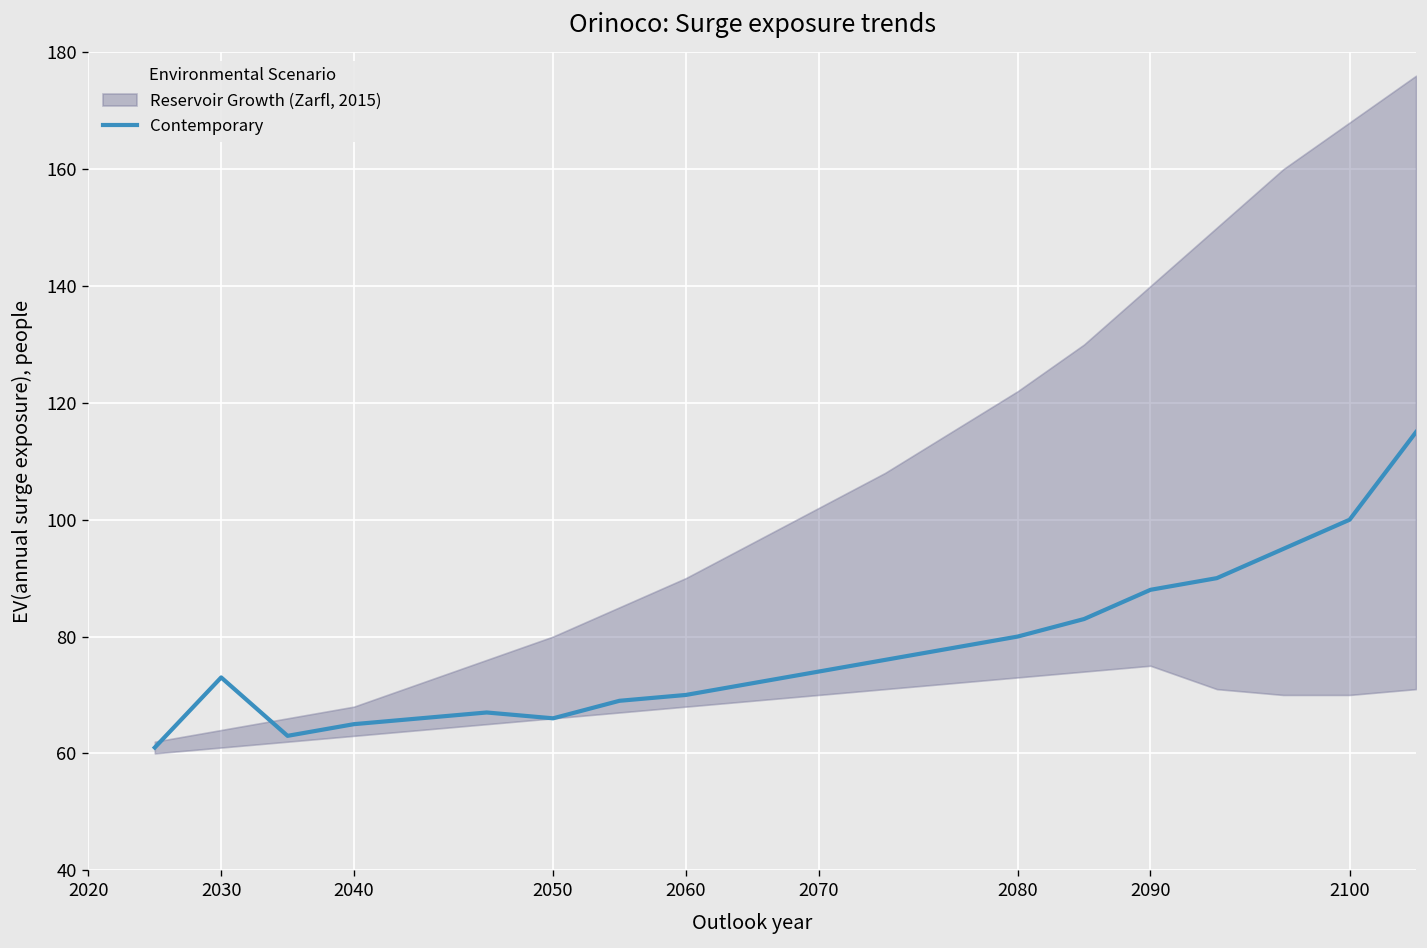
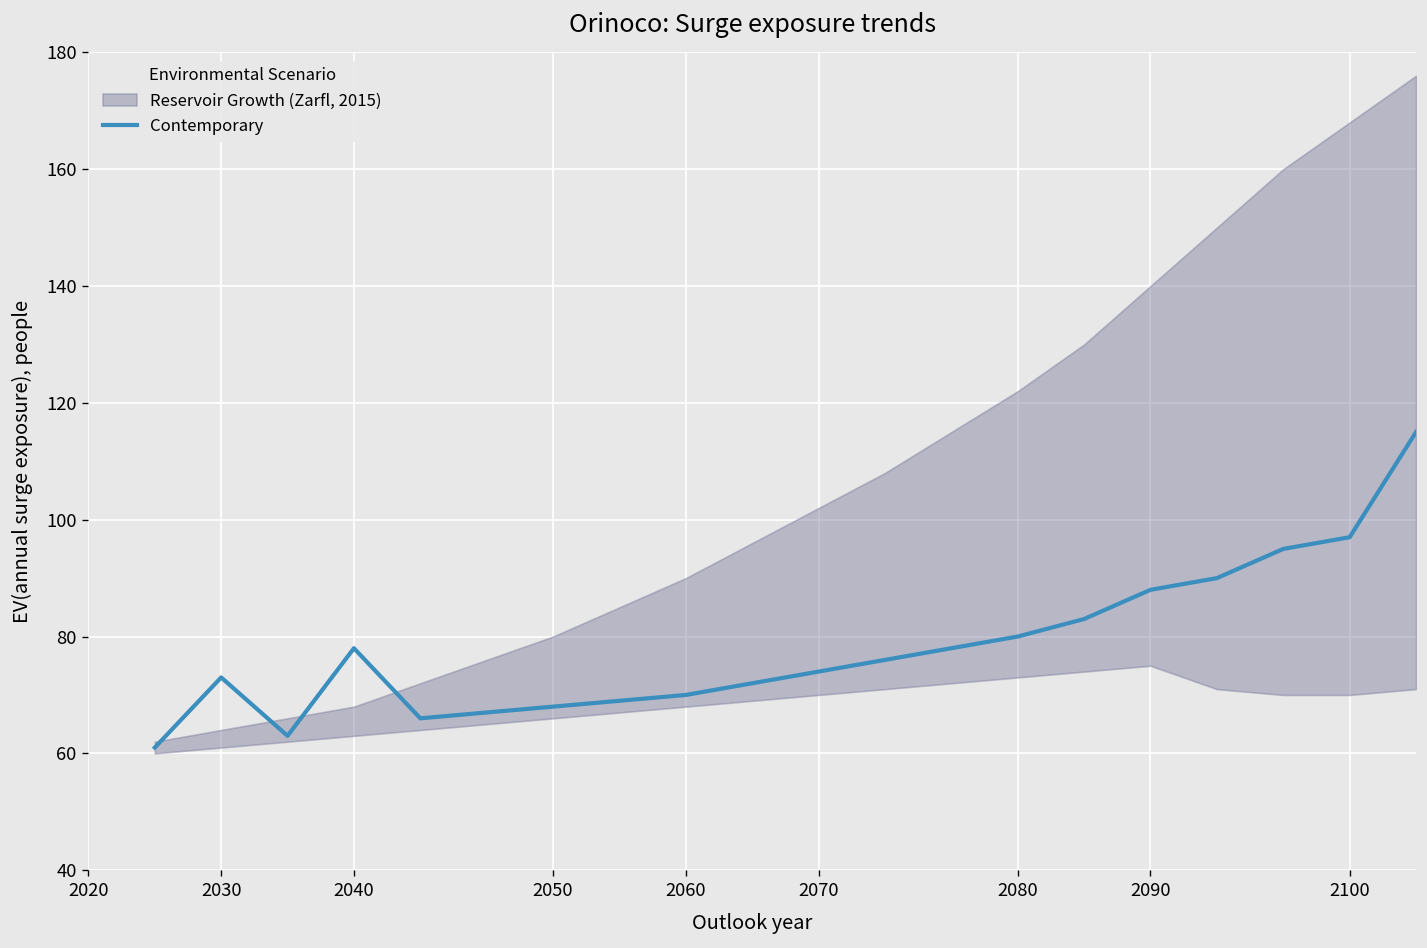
  {
    "Contemporary": {
      "2030": 73,
-     "2040": 65,
-     "2050": 66,
+     "2040": 78,
+     "2050": 68,
      "2060": 70,
      "2070": 74,
      "2080": 80,
      "2090": 88,
-     "2100": 100
+     "2100": 97
    }
  }
